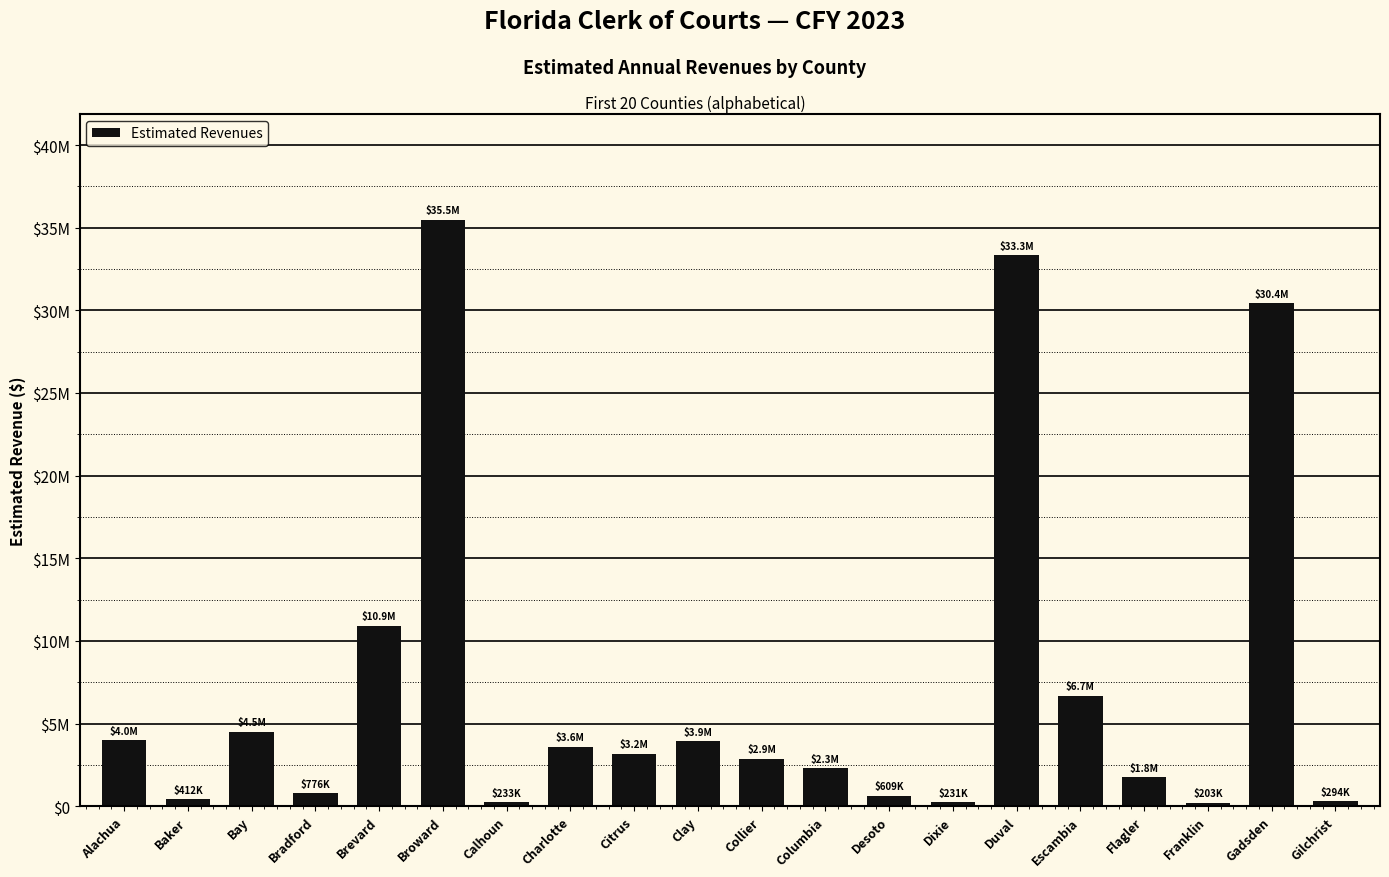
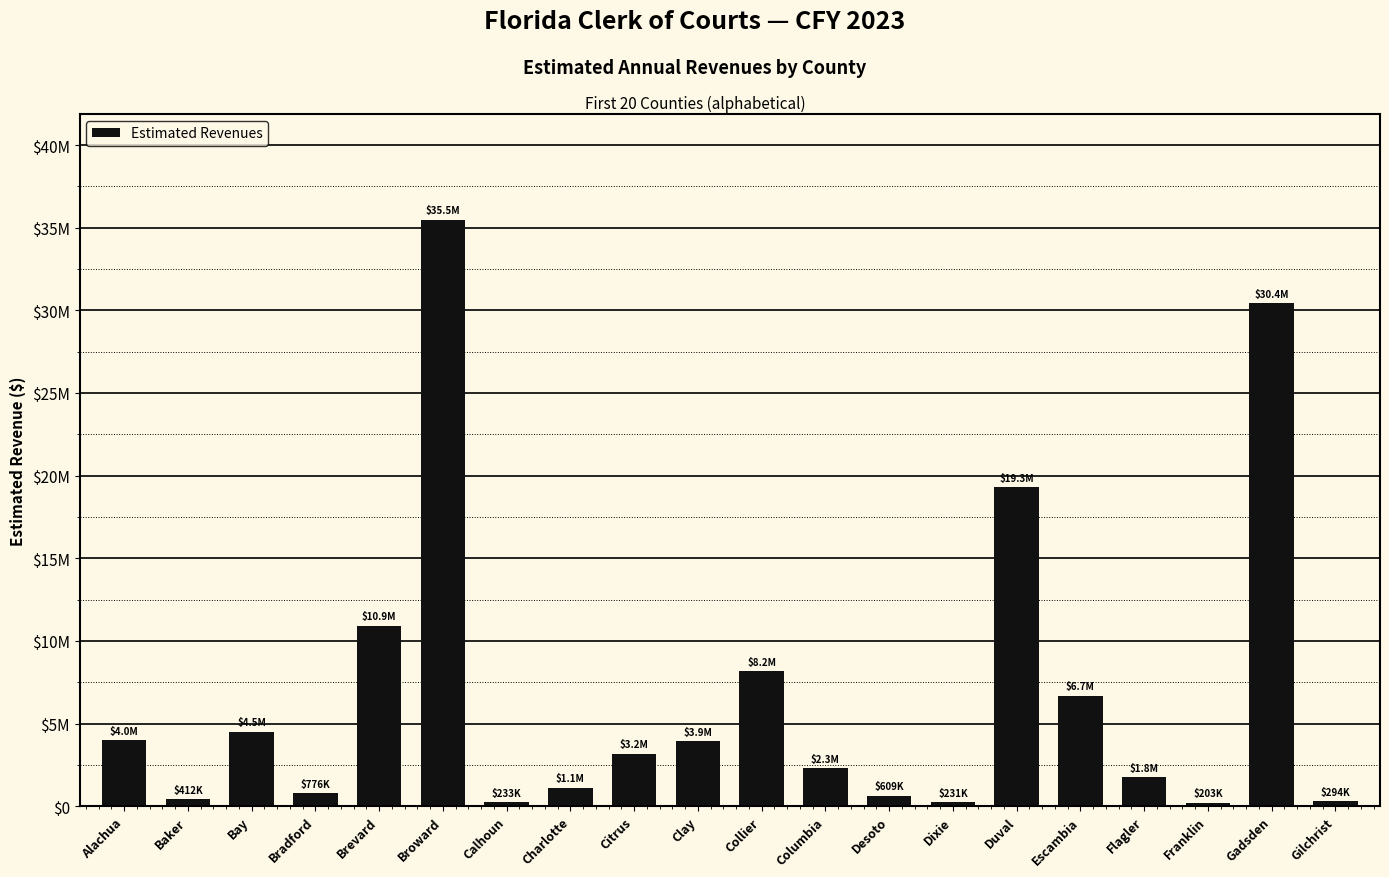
  {
    "Alachua": "$4.0M",
    "Baker": "$412K",
    "Bay": "$4.5M",
    "Bradford": "$776K",
    "Brevard": "$10.9M",
    "Broward": "$35.5M",
    "Calhoun": "$233K",
-   "Charlotte": "$3.6M",
+   "Charlotte": "$1.1M",
    "Citrus": "$3.2M",
    "Clay": "$3.9M",
-   "Collier": "$2.9M",
+   "Collier": "$8.2M",
    "Columbia": "$2.3M",
    "Desoto": "$609K",
    "Dixie": "$231K",
-   "Duval": "$33.3M",
+   "Duval": "$19.3M",
    "Escambia": "$6.7M",
    "Flagler": "$1.8M",
    "Franklin": "$203K",
    "Gadsden": "$30.4M",
    "Gilchrist": "$294K"
  }
